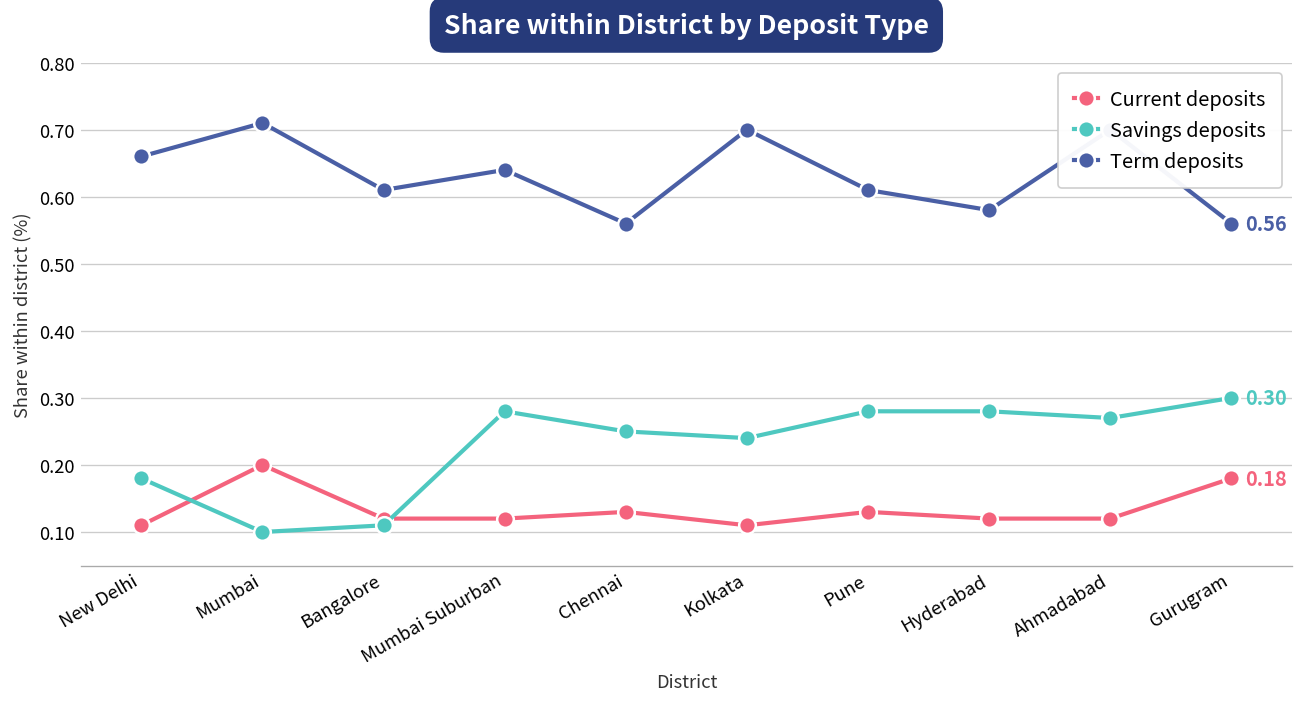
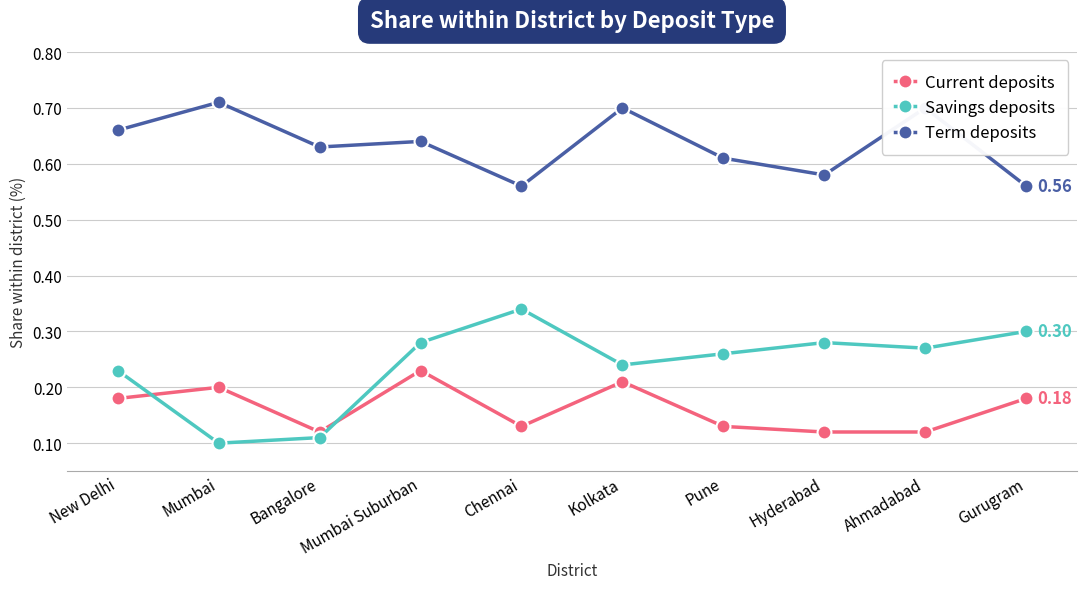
  {
    "Current deposits": {
-     "New Delhi": 0.11,
+     "New Delhi": 0.18,
      "Mumbai": 0.20,
      "Bangalore": 0.12,
-     "Mumbai Suburban": 0.12,
+     "Mumbai Suburban": 0.23,
      "Chennai": 0.13,
-     "Kolkata": 0.11,
+     "Kolkata": 0.21,
      "Pune": 0.13,
      "Hyderabad": 0.12,
      "Ahmadabad": 0.12
    },
    "Savings deposits": {
-     "New Delhi": 0.18,
+     "New Delhi": 0.23,
      "Mumbai": 0.10,
      "Bangalore": 0.11,
      "Mumbai Suburban": 0.28,
-     "Chennai": 0.25,
+     "Chennai": 0.34,
      "Kolkata": 0.24,
-     "Pune": 0.28,
+     "Pune": 0.26,
      "Hyderabad": 0.28,
      "Ahmadabad": 0.27
    },
    "Term deposits": {
      "New Delhi": 0.66,
      "Mumbai": 0.71,
-     "Bangalore": 0.61,
+     "Bangalore": 0.63,
      "Mumbai Suburban": 0.64,
      "Chennai": 0.56,
      "Kolkata": 0.70,
      "Pune": 0.61,
      "Hyderabad": 0.58
    }
  }
